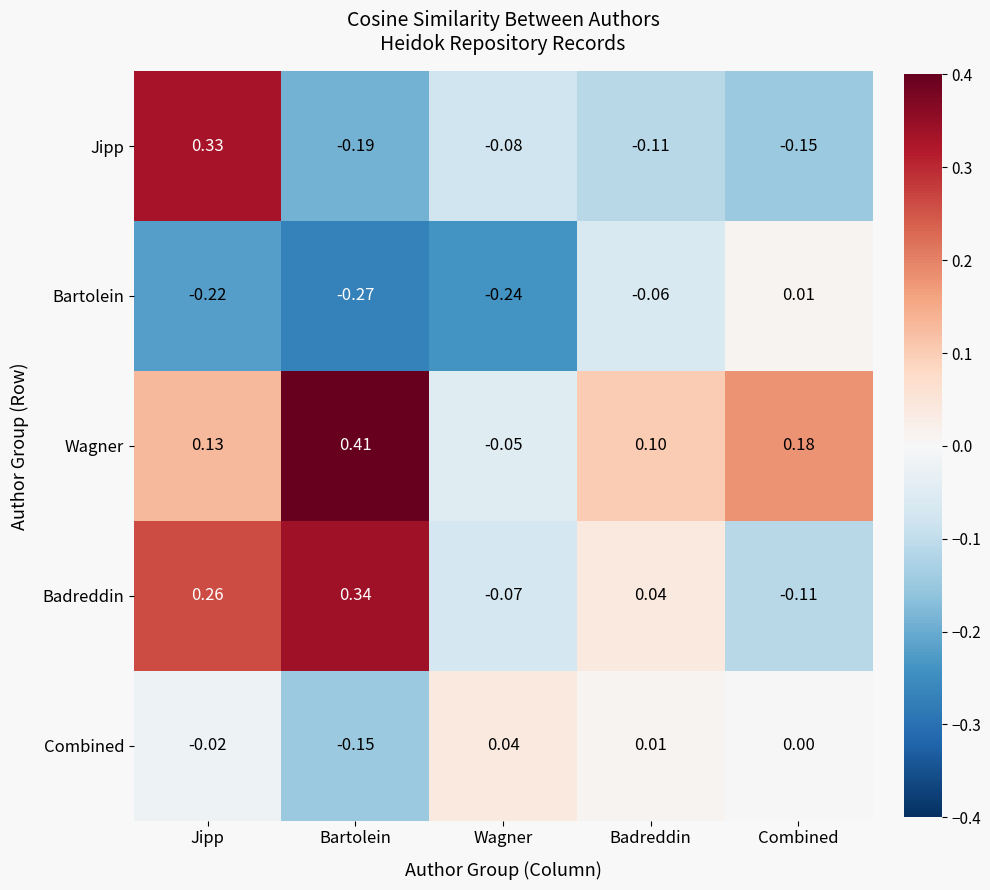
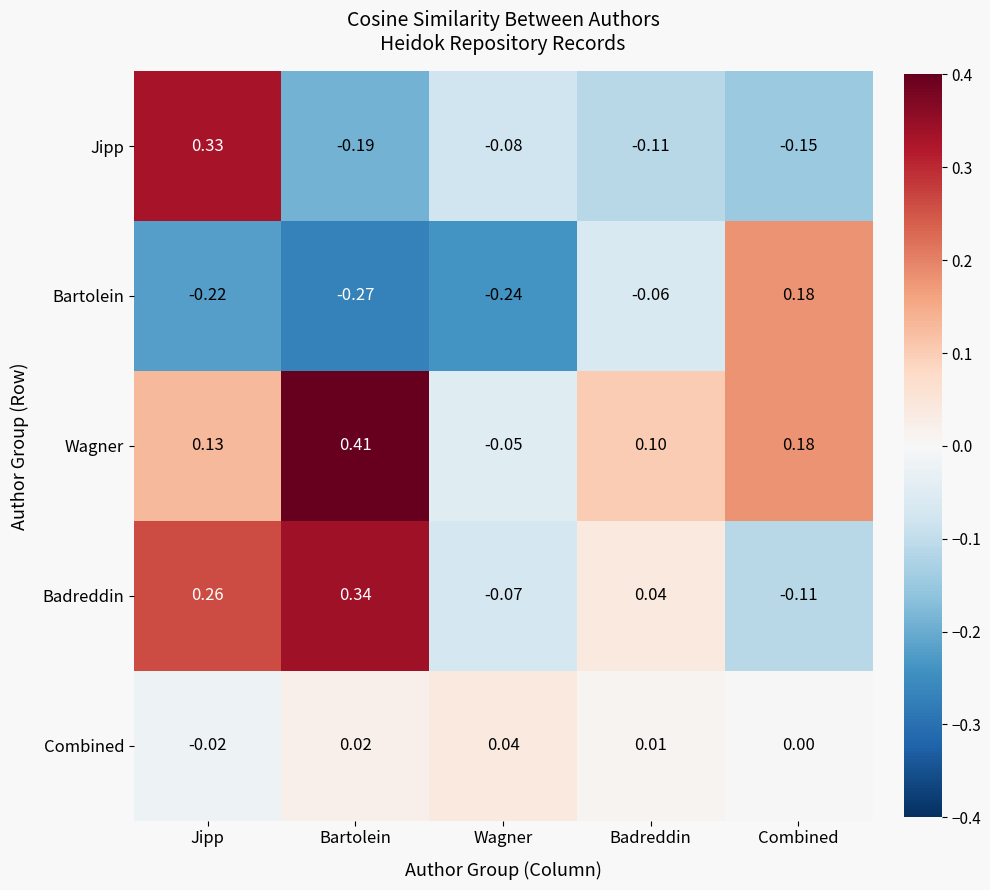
  {
    "Jipp": {
      "Jipp": 0.33,
      "Bartolein": -0.19,
      "Wagner": -0.08,
      "Badreddin": -0.11,
      "Combined": -0.15
    },
    "Bartolein": {
      "Jipp": -0.22,
      "Bartolein": -0.27,
      "Wagner": -0.24,
      "Badreddin": -0.06,
-     "Combined": 0.01
+     "Combined": 0.18
    },
    "Wagner": {
      "Jipp": 0.13,
      "Bartolein": 0.41,
      "Wagner": -0.05,
      "Badreddin": 0.10,
      "Combined": 0.18
    },
    "Badreddin": {
      "Jipp": 0.26,
      "Bartolein": 0.34,
      "Wagner": -0.07,
      "Badreddin": 0.04,
      "Combined": -0.11
    },
    "Combined": {
      "Jipp": -0.02,
-     "Bartolein": -0.15,
+     "Bartolein": 0.02,
      "Wagner": 0.04,
      "Badreddin": 0.01,
      "Combined": 0.00
    }
  }
